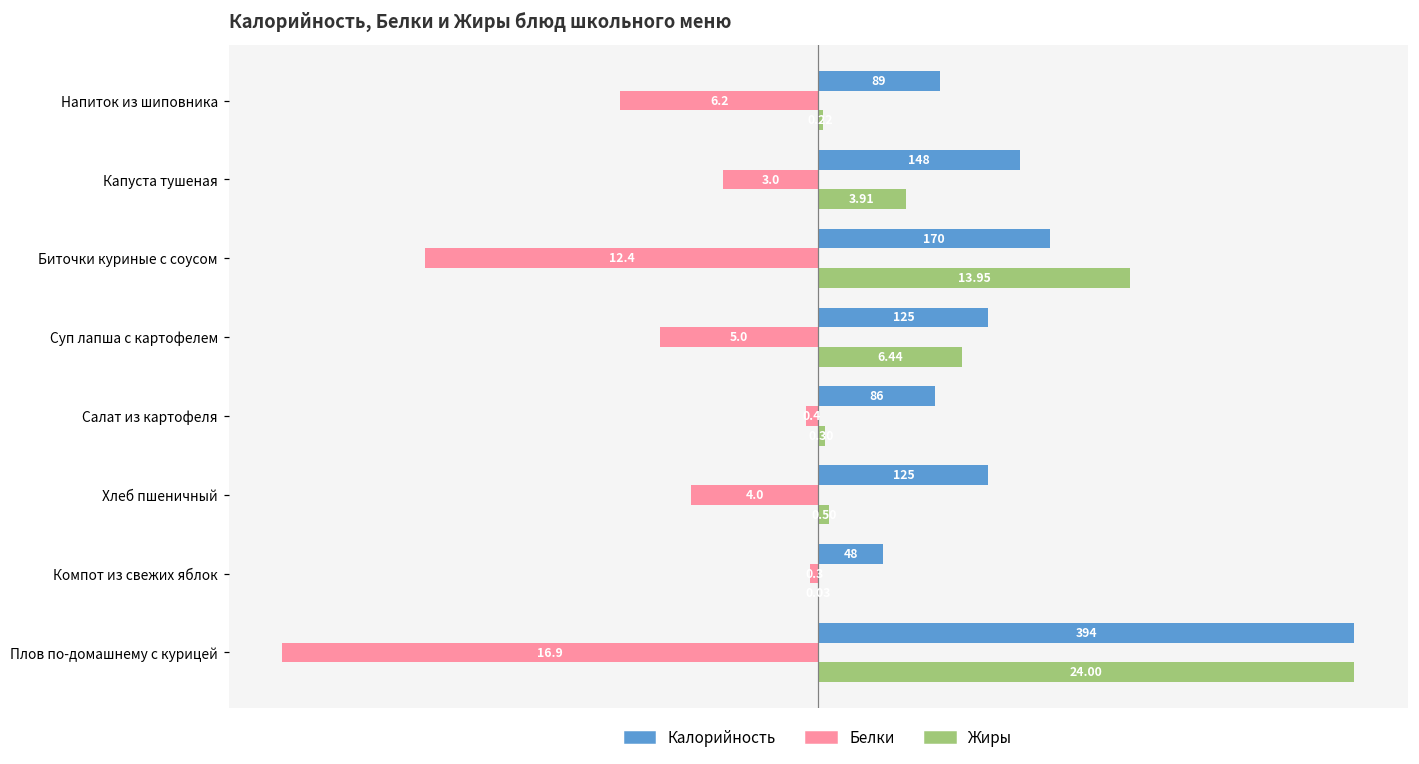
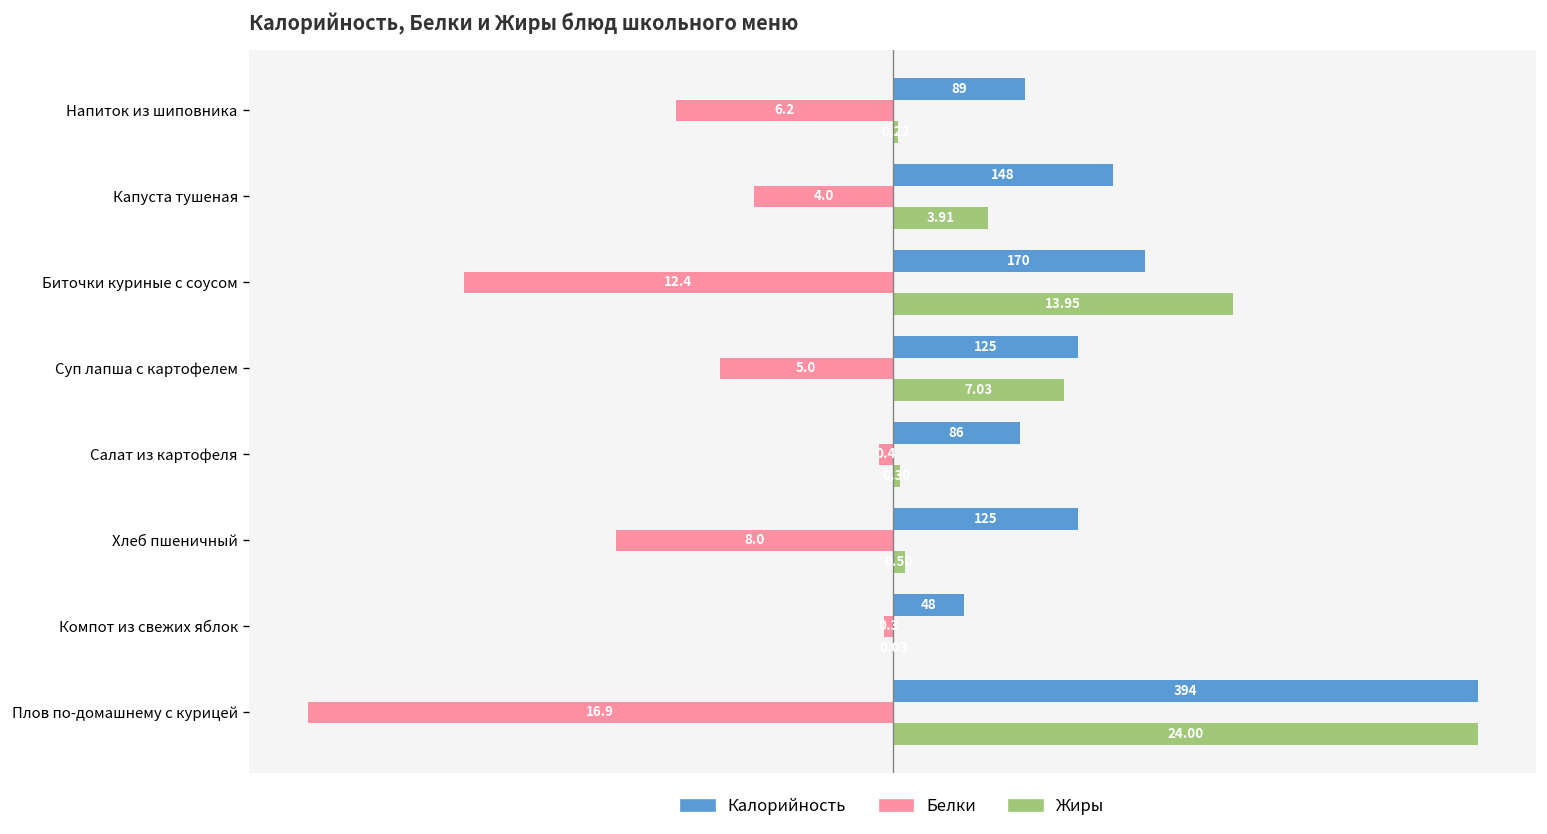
  {
    "Белки": {
-     "Капуста тушеная": 3.0,
-     "Хлеб пшеничный": 4.0
+     "Капуста тушеная": 4.0,
+     "Хлеб пшеничный": 8.0
    },
    "Жиры": {
-     "Суп лапша с картофелем": 6.44
+     "Суп лапша с картофелем": 7.03
    }
  }
